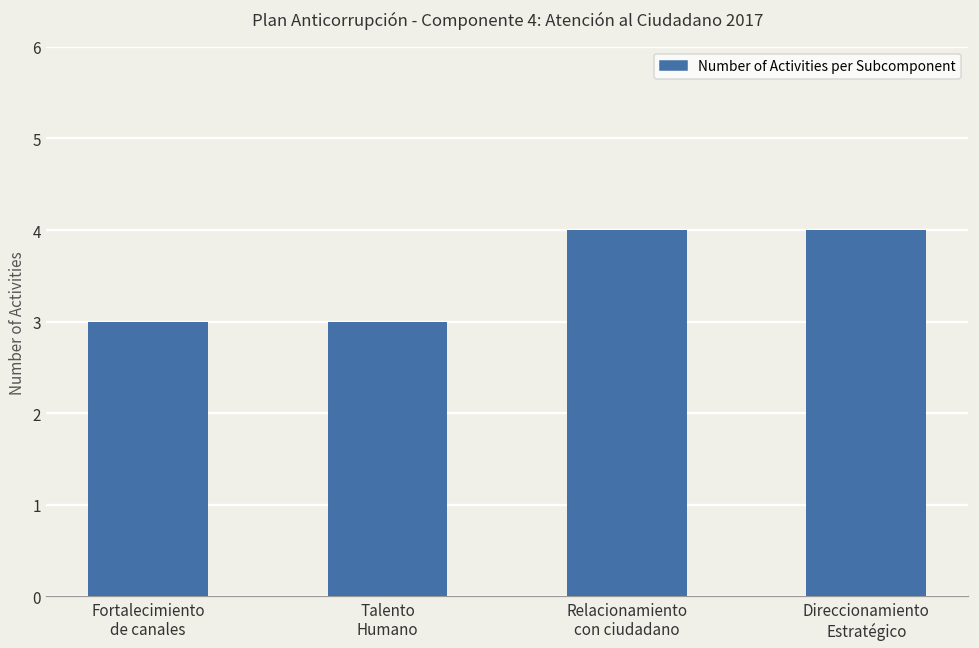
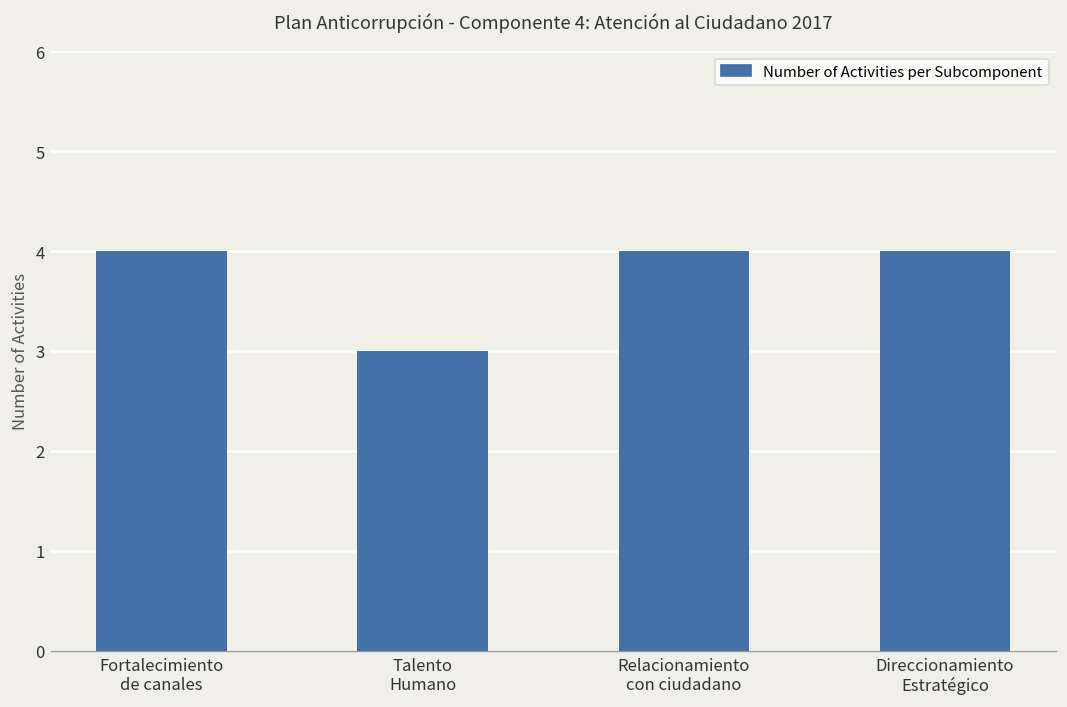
  {
-   "Fortalecimiento de canales": 3,
+   "Fortalecimiento de canales": 4,
    "Talento Humano": 3,
    "Relacionamiento con ciudadano": 4,
    "Direccionamiento Estratégico": 4
  }
